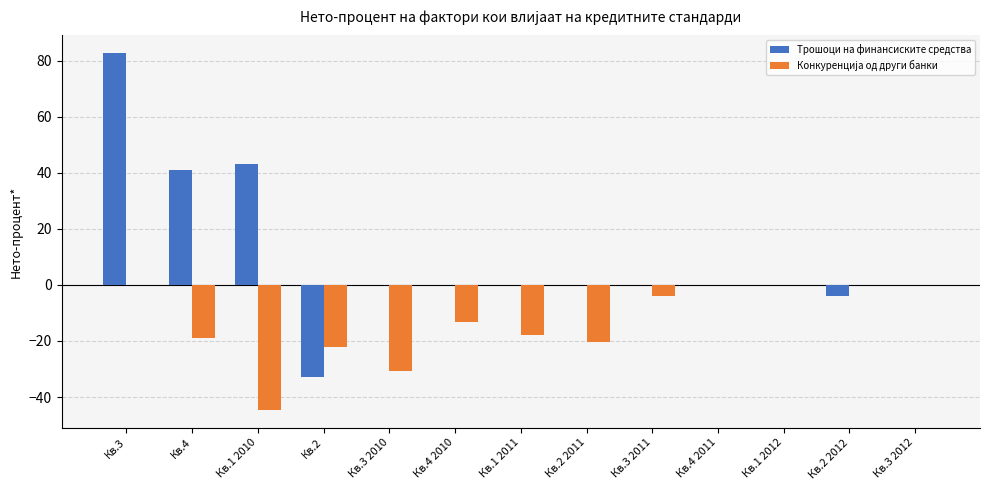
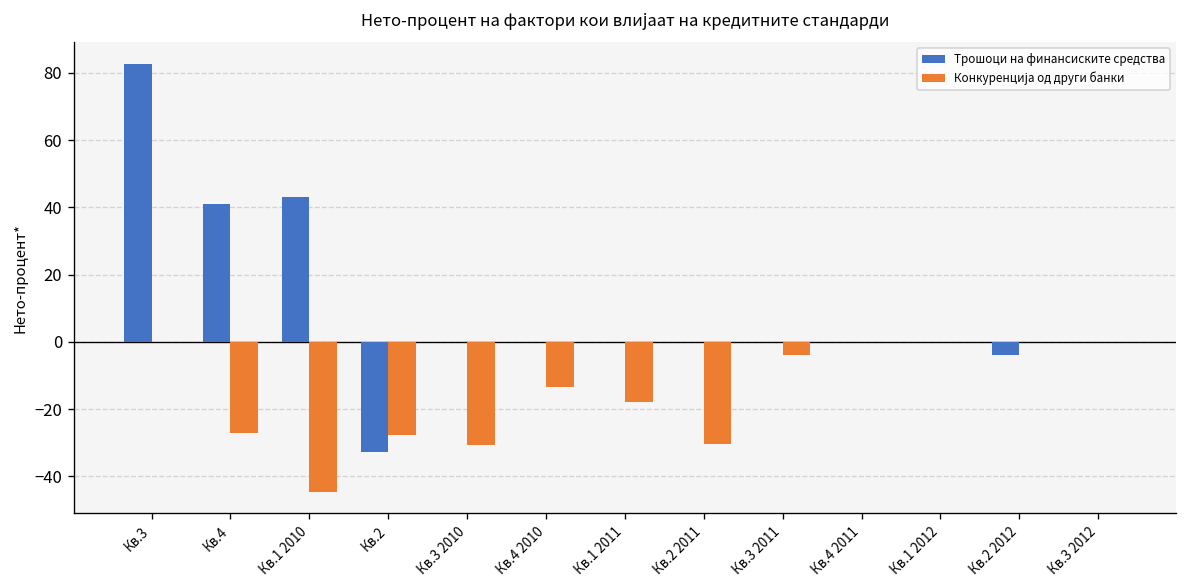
  {
    "Трошоци на финансиските средства": {
      "Кв.3": 83,
      "Кв.4": 41,
      "Кв.1 2010": 43,
      "Кв.2": -33,
      "Кв.3 2010": 0,
      "Кв.4 2010": 0,
      "Кв.1 2011": 0,
      "Кв.2 2011": 0,
      "Кв.3 2011": 0,
      "Кв.4 2011": 0,
      "Кв.1 2012": 0,
      "Кв.2 2012": -4,
      "Кв.3 2012": 0
    },
    "Конкуренција од други банки": {
      "Кв.3": 0,
-     "Кв.4": -19,
+     "Кв.4": -27,
      "Кв.1 2010": -45,
-     "Кв.2": -22,
+     "Кв.2": -28,
      "Кв.3 2010": -31,
      "Кв.4 2010": -13,
      "Кв.1 2011": -18,
-     "Кв.2 2011": -20,
+     "Кв.2 2011": -30,
      "Кв.3 2011": -4,
      "Кв.4 2011": 0,
      "Кв.1 2012": 0,
      "Кв.2 2012": 0,
      "Кв.3 2012": 0
    }
  }
